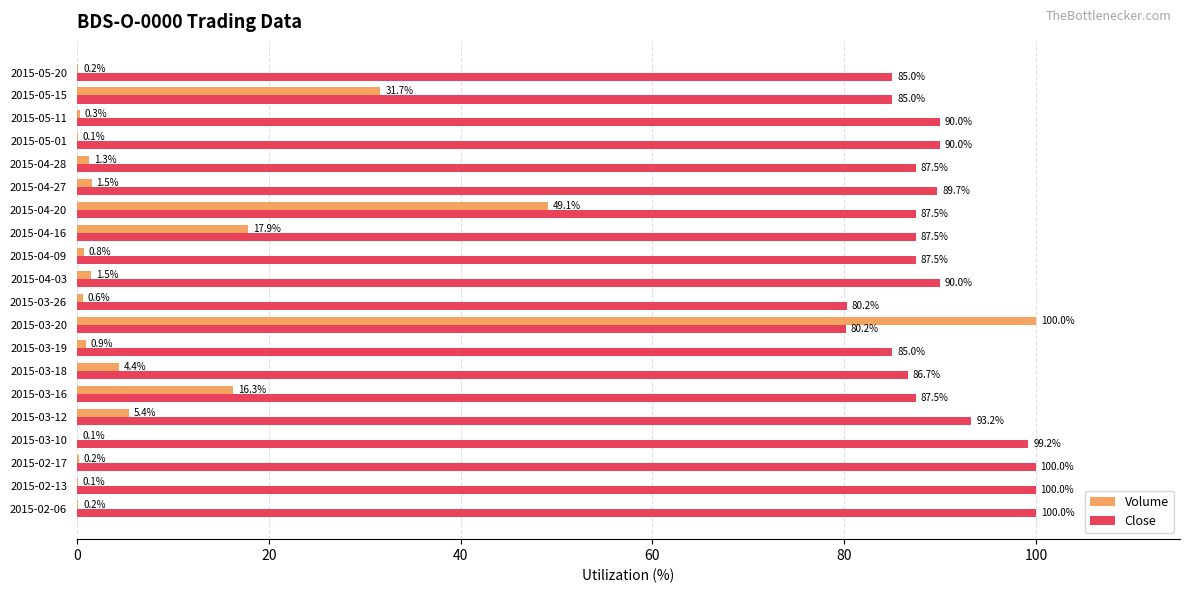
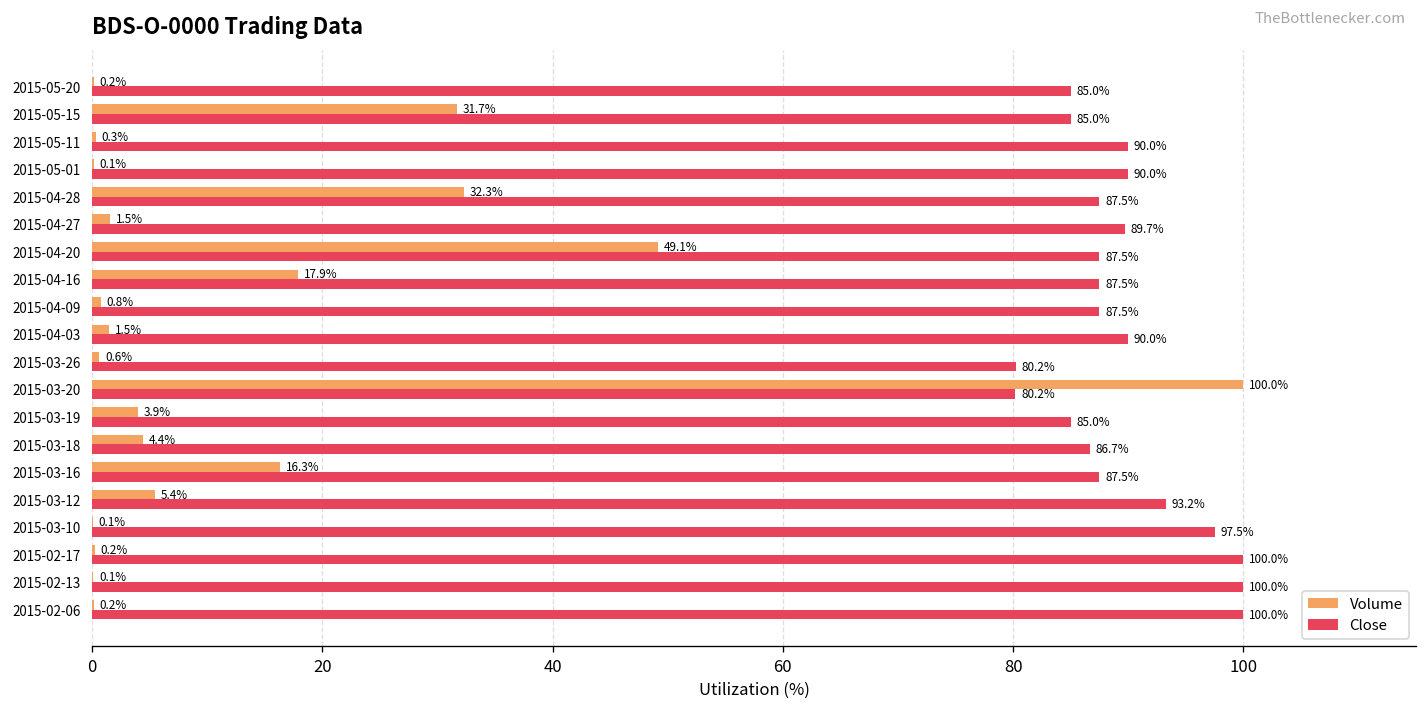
  {
    "Volume": {
      "2015-05-20": "0.2%",
      "2015-05-15": "31.7%",
      "2015-05-11": "0.3%",
      "2015-05-01": "0.1%",
-     "2015-04-28": "1.3%",
+     "2015-04-28": "32.3%",
      "2015-04-27": "1.5%",
      "2015-04-20": "49.1%",
      "2015-04-16": "17.9%",
      "2015-04-09": "0.8%",
      "2015-04-03": "1.5%",
      "2015-03-26": "0.6%",
      "2015-03-20": "100.0%",
-     "2015-03-19": "0.9%",
+     "2015-03-19": "3.9%",
      "2015-03-18": "4.4%",
      "2015-03-16": "16.3%",
      "2015-03-12": "5.4%",
      "2015-03-10": "0.1%",
      "2015-02-17": "0.2%",
      "2015-02-13": "0.1%",
      "2015-02-06": "0.2%"
    },
    "Close": {
      "2015-05-20": "85.0%",
      "2015-05-15": "85.0%",
      "2015-05-11": "90.0%",
      "2015-05-01": "90.0%",
      "2015-04-28": "87.5%",
      "2015-04-27": "89.7%",
      "2015-04-20": "87.5%",
      "2015-04-16": "87.5%",
      "2015-04-09": "87.5%",
      "2015-04-03": "90.0%",
      "2015-03-26": "80.2%",
      "2015-03-20": "80.2%",
      "2015-03-19": "85.0%",
      "2015-03-18": "86.7%",
      "2015-03-16": "87.5%",
      "2015-03-12": "93.2%",
-     "2015-03-10": "99.2%",
+     "2015-03-10": "97.5%",
      "2015-02-17": "100.0%",
      "2015-02-13": "100.0%",
      "2015-02-06": "100.0%"
    }
  }
